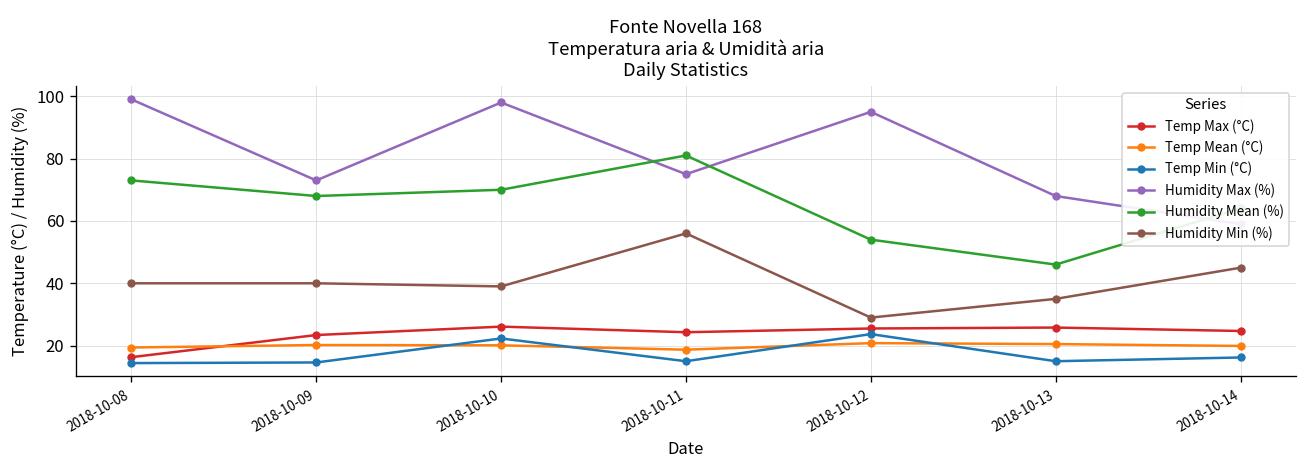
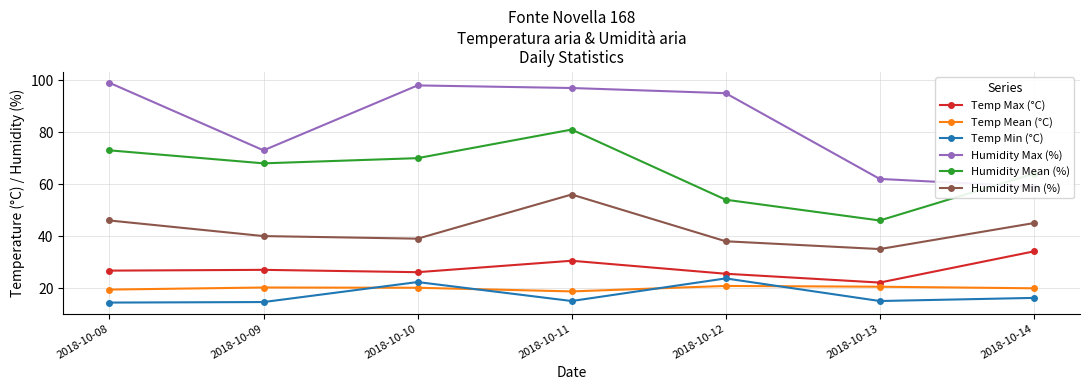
  {
    "Temp Max (°C)": {
-     "2018-10-08": 16,
-     "2018-10-09": 23,
+     "2018-10-08": 27,
+     "2018-10-09": 27,
      "2018-10-10": 26,
-     "2018-10-11": 24,
+     "2018-10-11": 31,
      "2018-10-12": 26,
-     "2018-10-13": 26,
-     "2018-10-14": 25
+     "2018-10-13": 22,
+     "2018-10-14": 34
    },
    "Temp Mean (°C)": {
      "2018-10-08": 19,
      "2018-10-09": 20,
      "2018-10-10": 20,
      "2018-10-11": 19,
      "2018-10-12": 21,
      "2018-10-13": 21,
      "2018-10-14": 20
    },
    "Temp Min (°C)": {
      "2018-10-08": 14,
      "2018-10-09": 15,
      "2018-10-10": 22,
      "2018-10-11": 15,
      "2018-10-12": 24,
      "2018-10-13": 15,
      "2018-10-14": 16
    },
    "Humidity Max (%)": {
      "2018-10-08": 99,
      "2018-10-09": 73,
      "2018-10-10": 98,
-     "2018-10-11": 75,
+     "2018-10-11": 97,
      "2018-10-12": 95,
-     "2018-10-13": 68
+     "2018-10-13": 62
    },
    "Humidity Mean (%)": {
      "2018-10-08": 73,
      "2018-10-09": 68,
      "2018-10-10": 70,
      "2018-10-11": 81,
      "2018-10-12": 54,
      "2018-10-13": 46
    },
    "Humidity Min (%)": {
-     "2018-10-08": 40,
+     "2018-10-08": 46,
      "2018-10-09": 40,
      "2018-10-10": 39,
      "2018-10-11": 56,
-     "2018-10-12": 29,
+     "2018-10-12": 38,
      "2018-10-13": 35,
      "2018-10-14": 45
    }
  }
